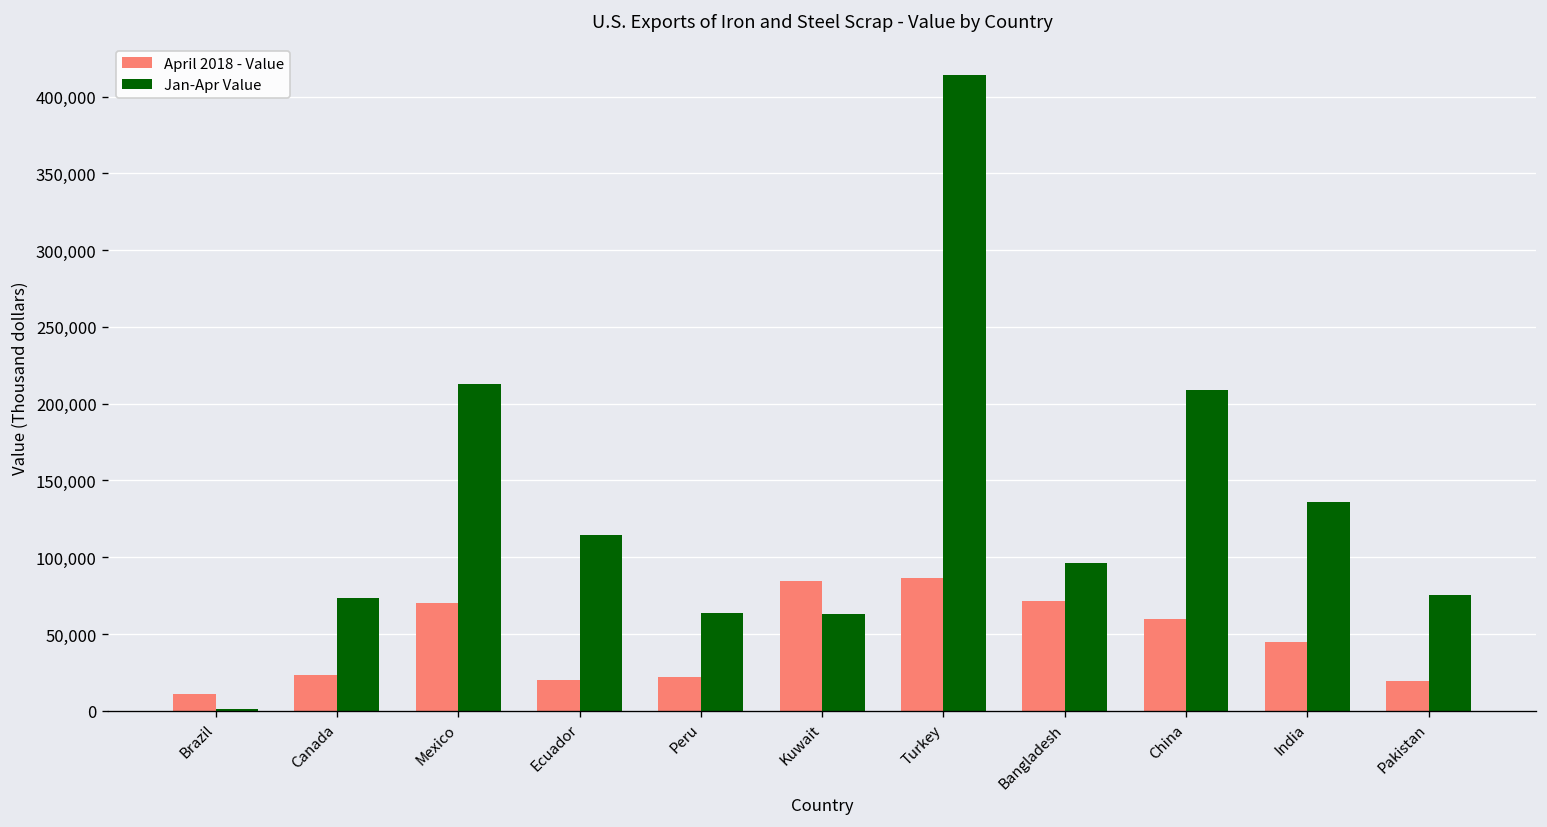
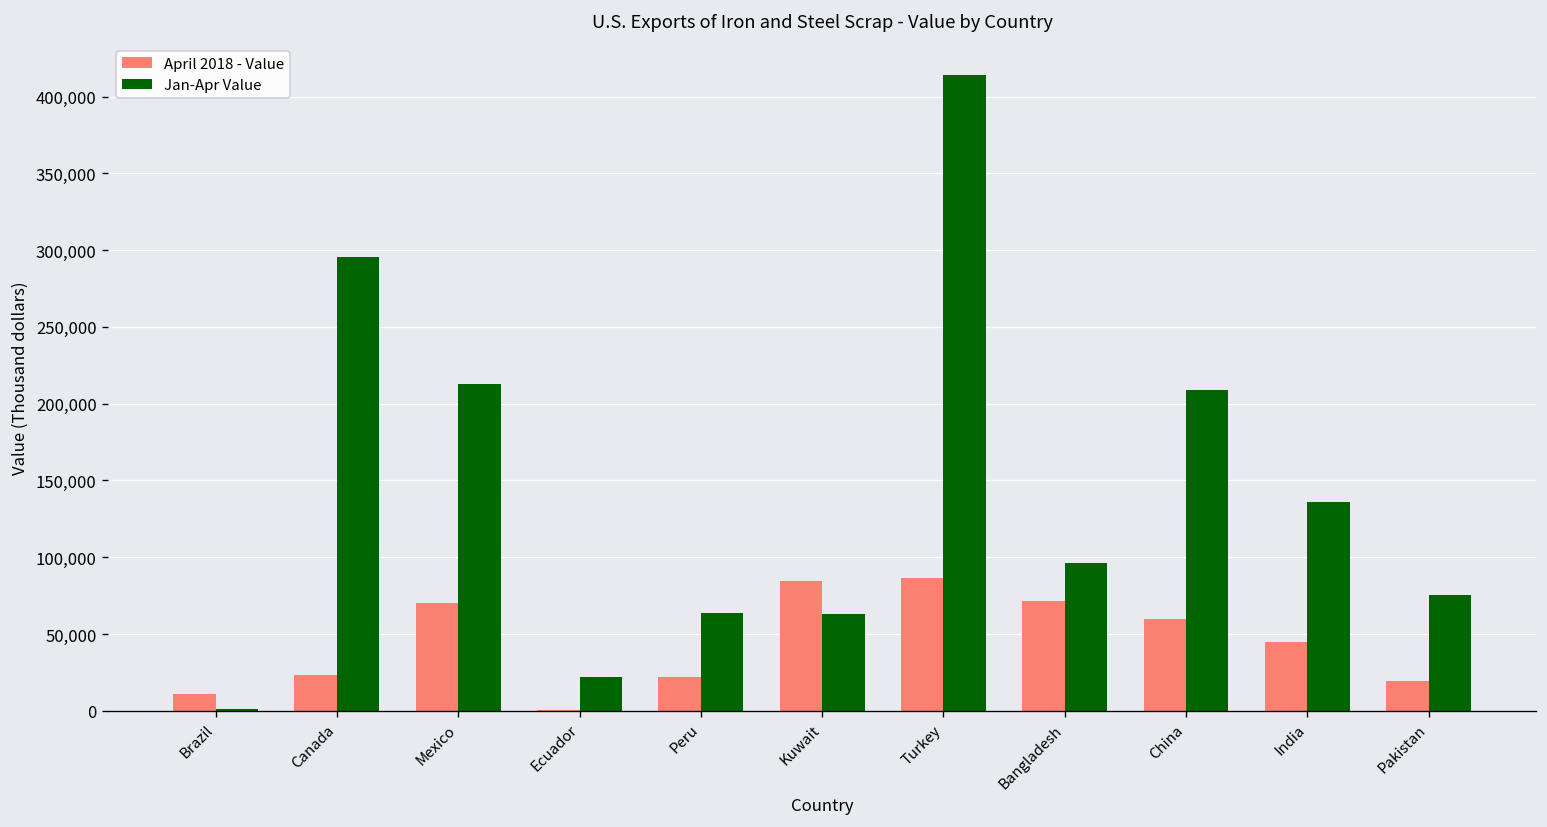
  {
    "April 2018 - Value": {
      "Brazil": "11,000",
      "Canada": "23,000",
      "Mexico": "70,000",
-     "Ecuador": "20,000",
+     "Ecuador": "0",
      "Peru": "22,000",
      "Kuwait": "85,000",
      "Turkey": "86,000",
      "Bangladesh": "72,000",
      "China": "60,000",
      "India": "45,000",
      "Pakistan": "20,000"
    },
    "Jan-Apr Value": {
-     "Canada": "74,000",
+     "Canada": "295,000",
      "Mexico": "213,000",
-     "Ecuador": "114,000",
+     "Ecuador": "22,000",
      "Peru": "64,000",
      "Kuwait": "63,000",
      "Turkey": "414,000",
      "Bangladesh": "96,000",
      "China": "209,000",
      "India": "136,000",
      "Pakistan": "75,000"
    }
  }
